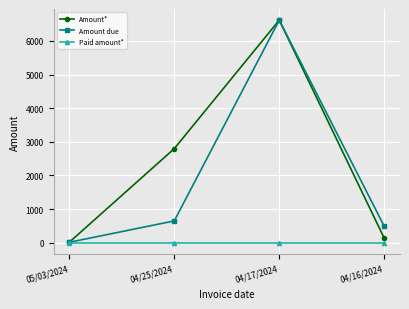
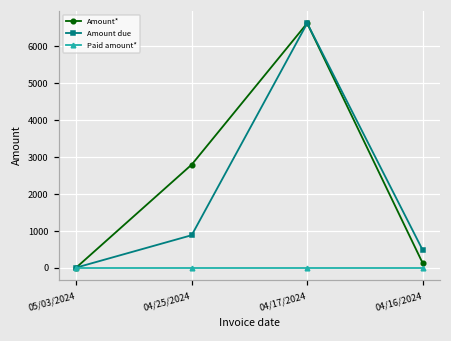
  {
    "Amount*": {
      "04/25/2024": 2800,
      "04/16/2024": 100
    },
    "Amount due": {
-     "04/25/2024": 600,
+     "04/25/2024": 900,
      "04/16/2024": 500
    },
    "Paid amount*": {
      "04/25/2024": 0,
      "04/17/2024": 0,
      "04/16/2024": 0
    }
  }
